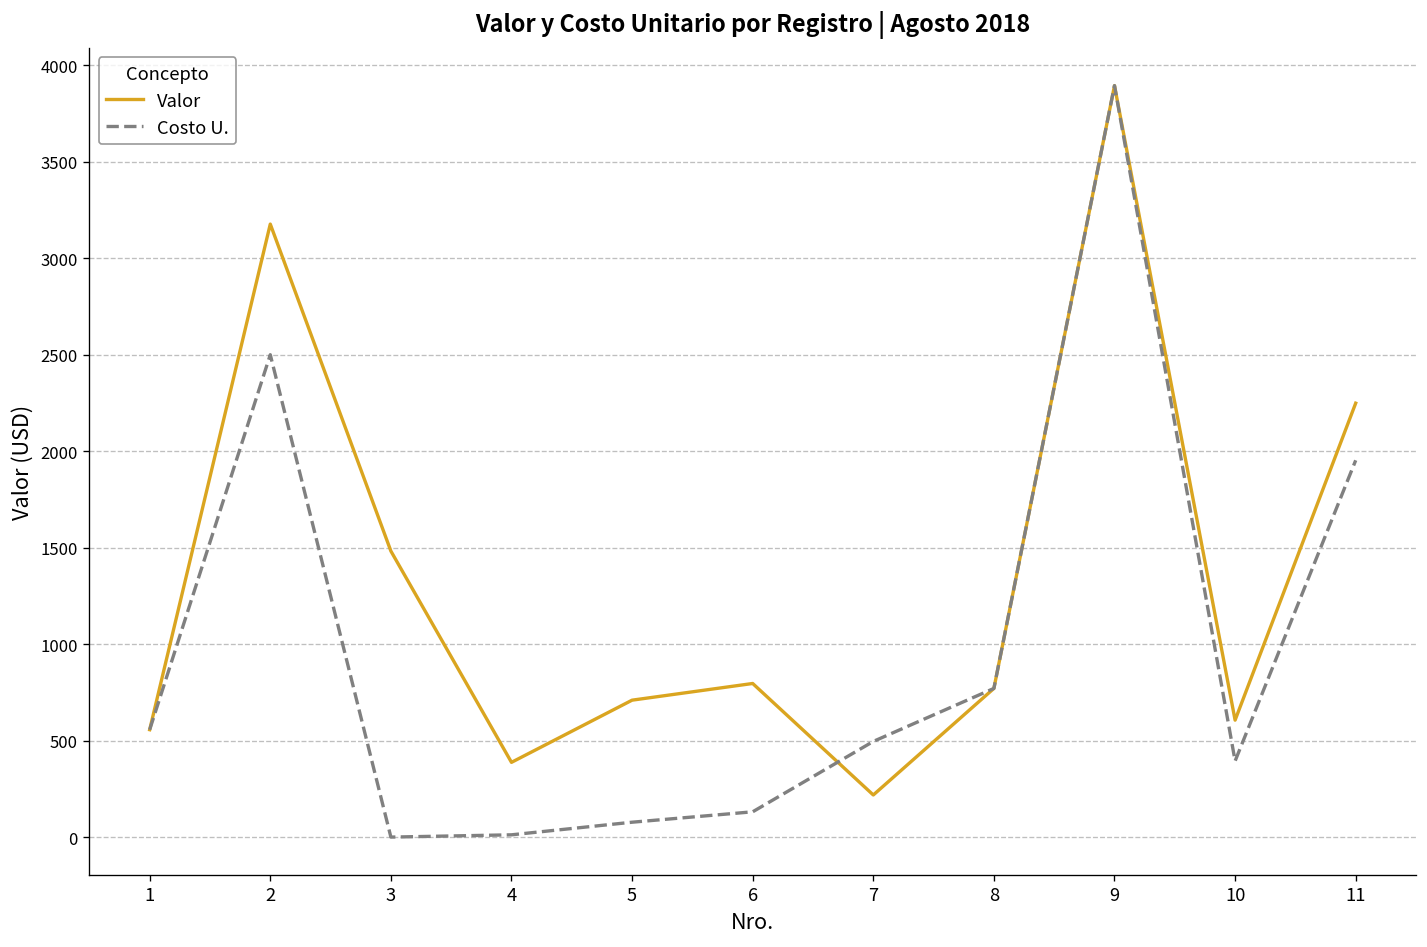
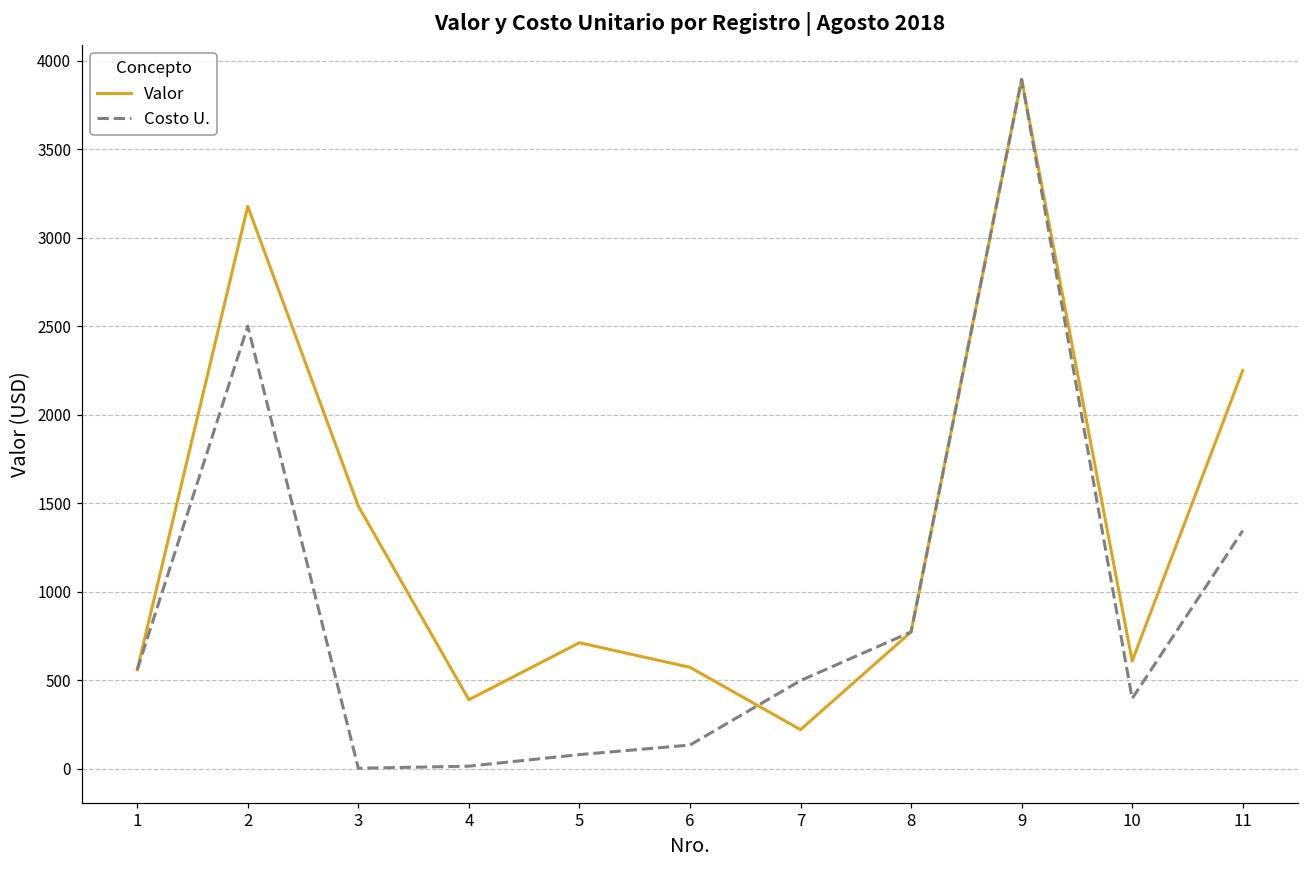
  {
    "Valor": {
      "2": 3180,
      "3": 1480,
      "4": 390,
      "5": 710,
-     "6": 800,
+     "6": 570,
      "7": 220,
      "10": 610,
      "11": 2250
    },
    "Costo U.": {
      "2": 2500,
      "3": 0,
      "4": 10,
      "5": 80,
      "6": 130,
      "7": 500,
      "10": 400,
-     "11": 1950
+     "11": 1340
    }
  }
